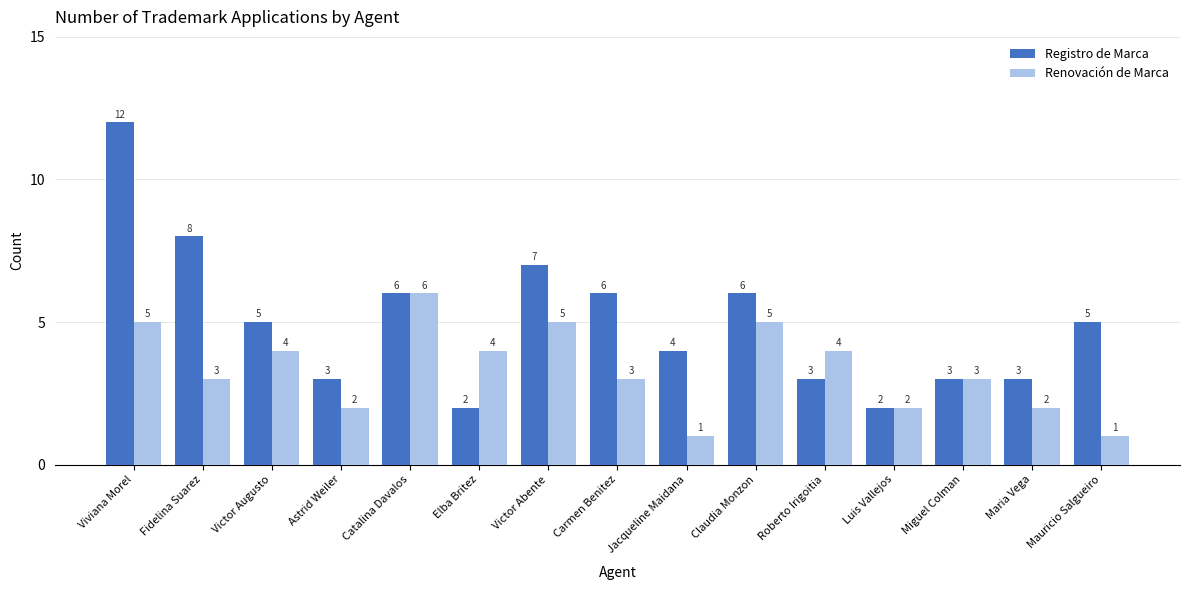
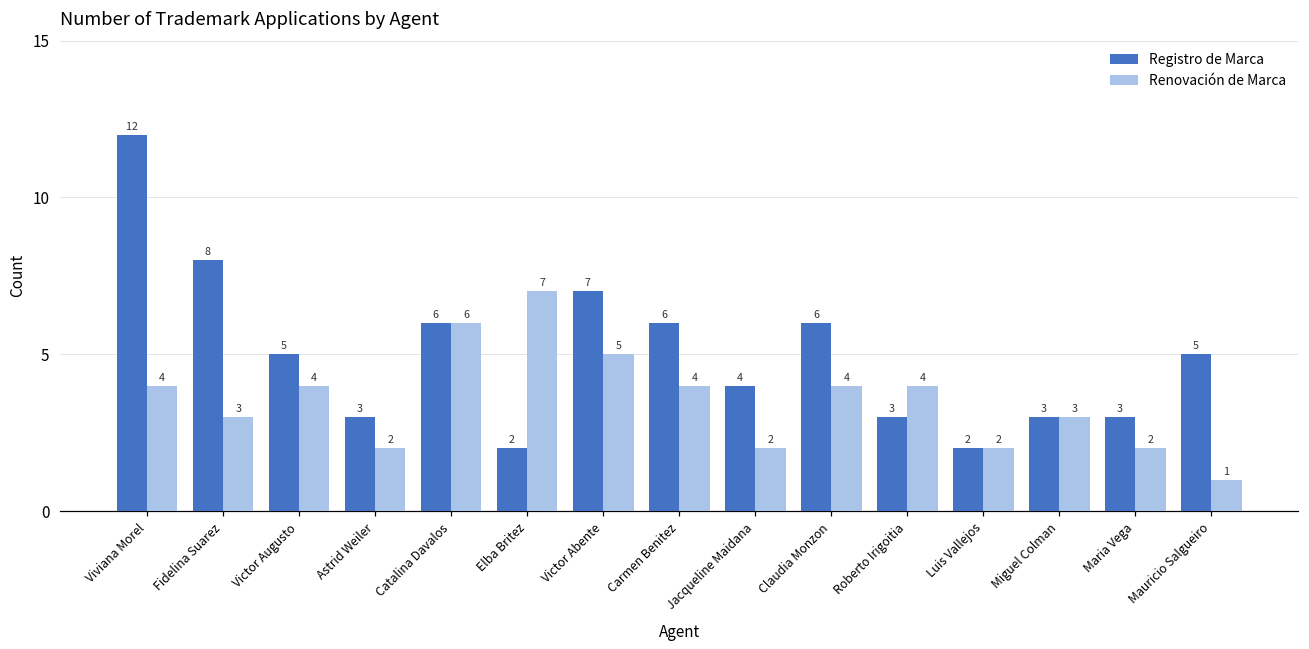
  {
    "Registro de Marca": {
      "Viviana Morel": 12,
      "Fidelina Suarez": 8,
      "Victor Augusto": 5,
      "Astrid Weiler": 3,
      "Catalina Davalos": 6,
      "Elba Britez": 2,
      "Victor Abente": 7,
      "Carmen Benitez": 6,
      "Jacqueline Maidana": 4,
      "Claudia Monzon": 6,
      "Roberto Irigoitia": 3,
      "Luis Vallejos": 2,
      "Miguel Colman": 3,
      "Maria Vega": 3,
      "Mauricio Salgueiro": 5
    },
    "Renovación de Marca": {
-     "Viviana Morel": 5,
+     "Viviana Morel": 4,
      "Fidelina Suarez": 3,
      "Victor Augusto": 4,
      "Astrid Weiler": 2,
      "Catalina Davalos": 6,
-     "Elba Britez": 4,
+     "Elba Britez": 7,
      "Victor Abente": 5,
-     "Carmen Benitez": 3,
-     "Jacqueline Maidana": 1,
-     "Claudia Monzon": 5,
+     "Carmen Benitez": 4,
+     "Jacqueline Maidana": 2,
+     "Claudia Monzon": 4,
      "Roberto Irigoitia": 4,
      "Luis Vallejos": 2,
      "Miguel Colman": 3,
      "Maria Vega": 2,
      "Mauricio Salgueiro": 1
    }
  }
